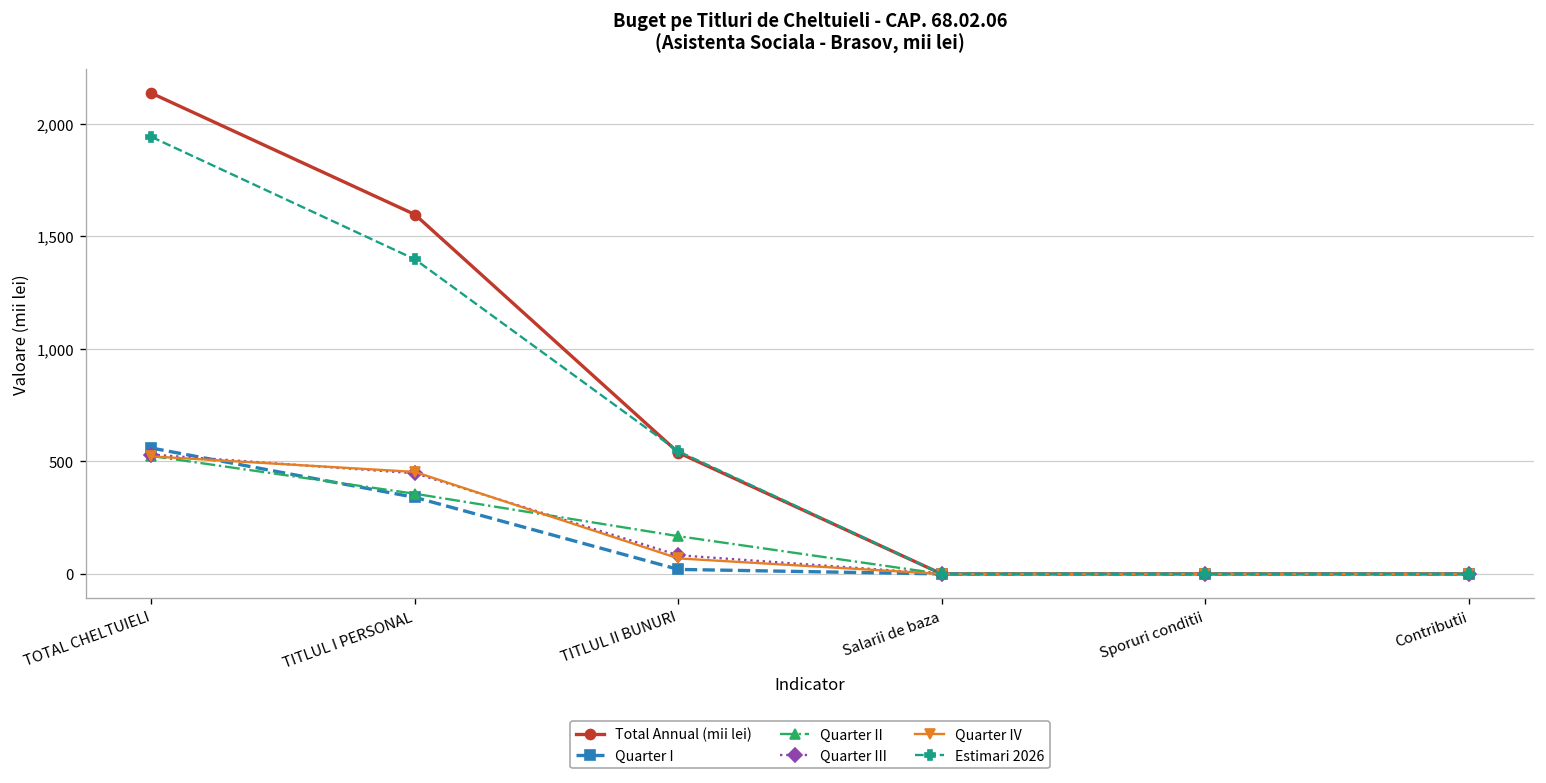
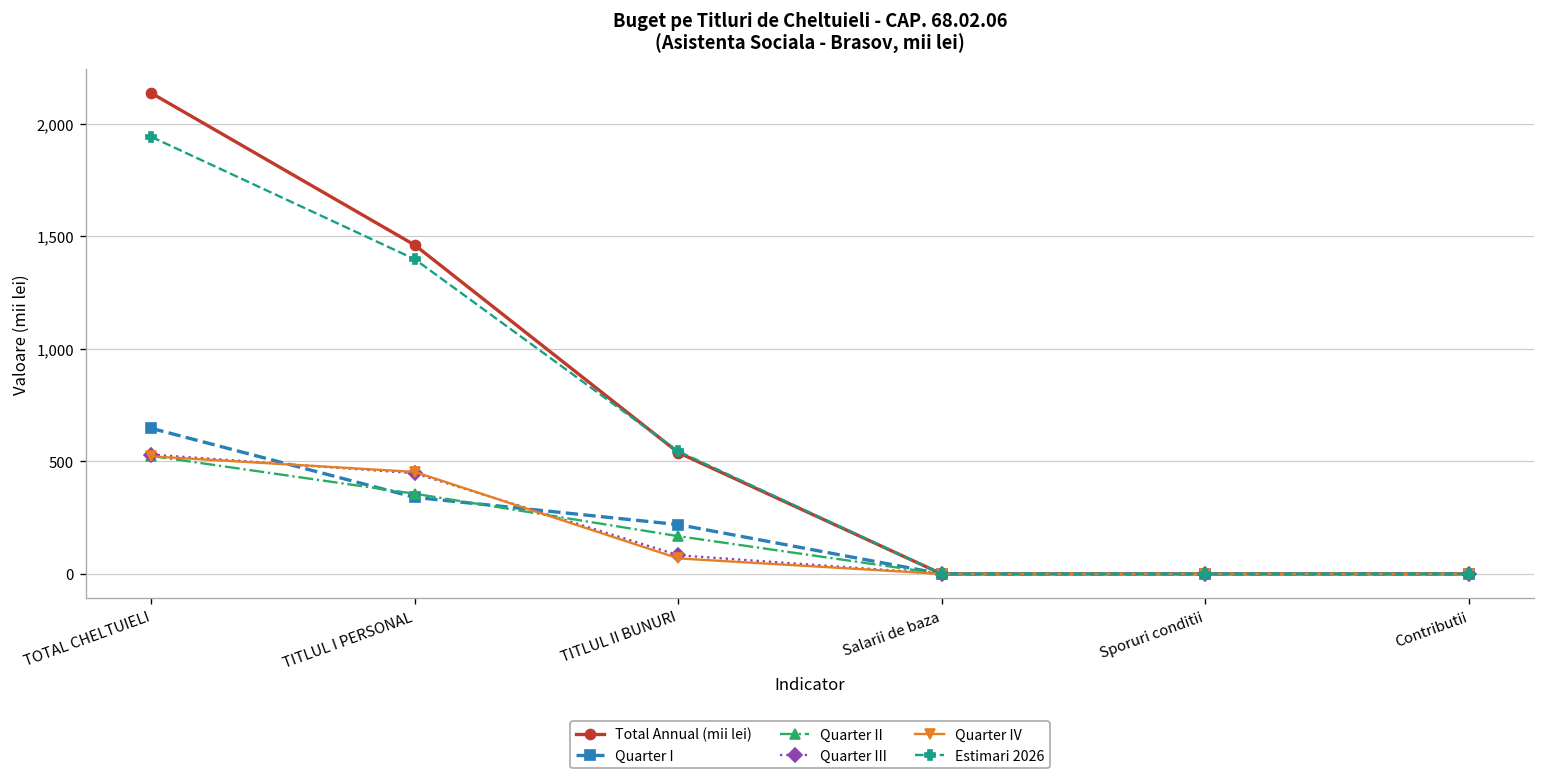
  {
    "Total Annual (mii lei)": {
      "TOTAL CHELTUIELI": "2,130",
-     "TITLUL I PERSONAL": "1,600"
+     "TITLUL I PERSONAL": "1,460"
    },
    "Quarter I": {
-     "TOTAL CHELTUIELI": "560",
+     "TOTAL CHELTUIELI": "650",
      "TITLUL I PERSONAL": "340",
-     "TITLUL II BUNURI": "20"
+     "TITLUL II BUNURI": "220"
    },
    "Quarter III": {
      "TITLUL II BUNURI": "80"
    },
    "Quarter IV": {
      "TITLUL II BUNURI": "70"
    }
  }
